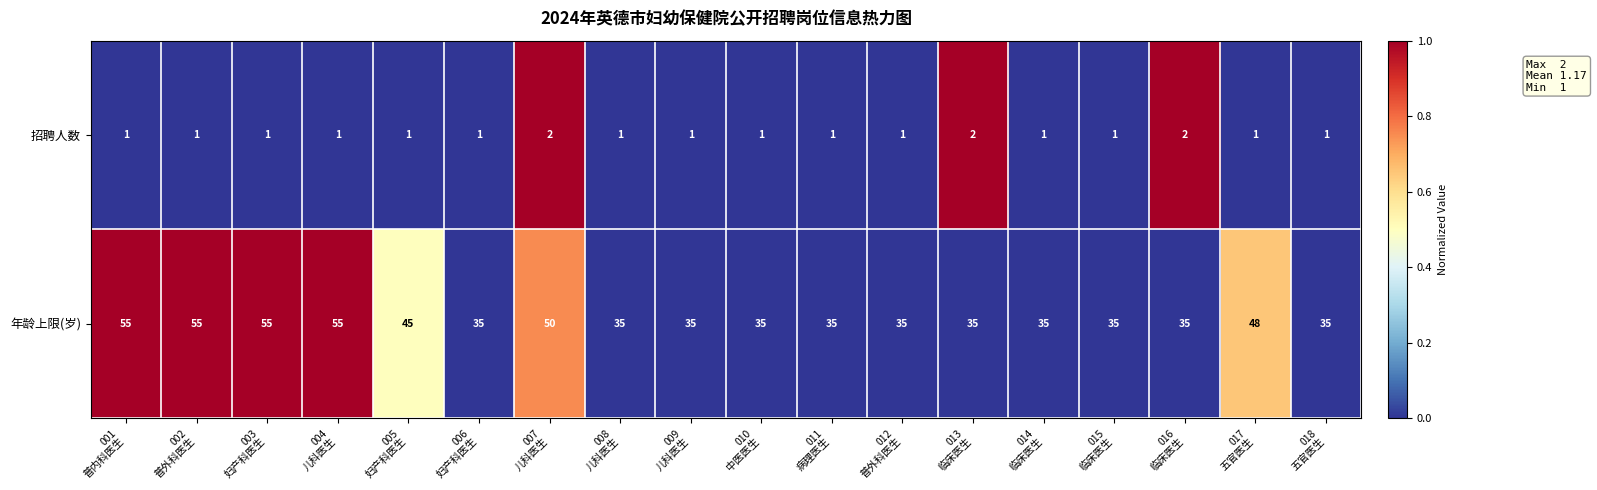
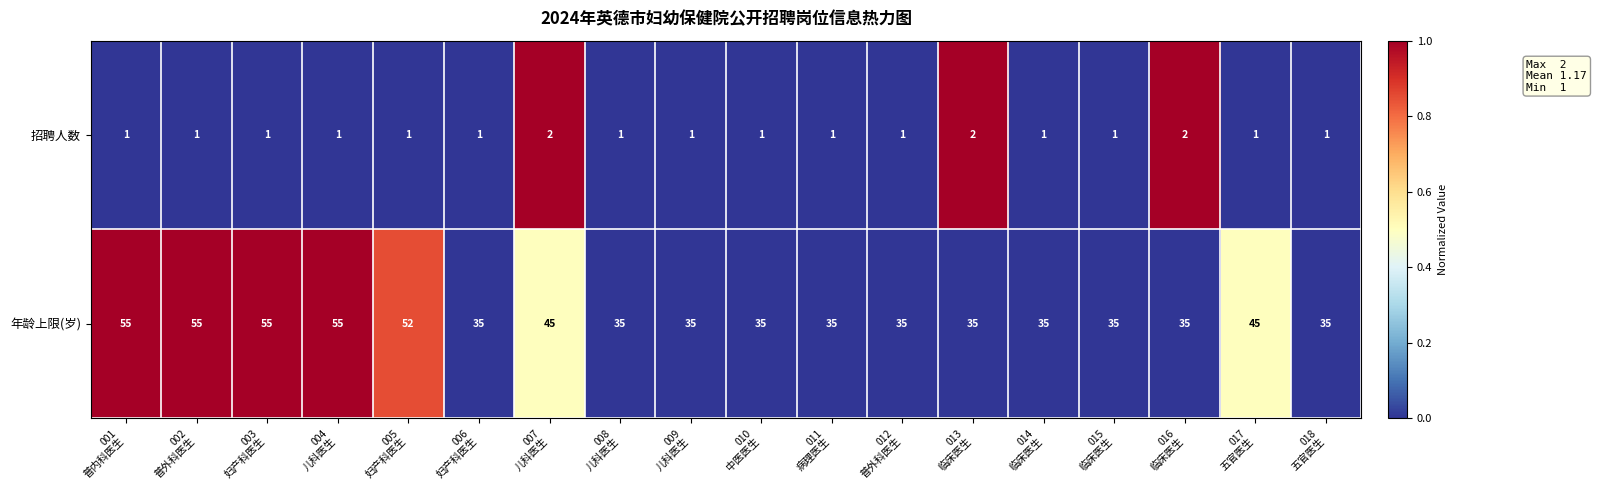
  {
    "招聘人数": {
      "001 普内科医生": 1,
      "002 普外科医生": 1,
      "003 妇产科医生": 1,
      "004 儿科医生": 1,
      "005 妇产科医生": 1,
      "006 妇产科医生": 1,
      "007 儿科医生": 2,
      "008 儿科医生": 1,
      "009 儿科医生": 1,
      "010 中医医生": 1,
      "011 病理医生": 1,
      "012 普外科医生": 1,
      "013 临床医生": 2,
      "014 临床医生": 1,
      "015 临床医生": 1,
      "016 临床医生": 2,
      "017 五官医生": 1,
      "018 五官医生": 1
    },
    "年龄上限(岁)": {
      "001 普内科医生": 55,
      "002 普外科医生": 55,
      "003 妇产科医生": 55,
      "004 儿科医生": 55,
-     "005 妇产科医生": 45,
+     "005 妇产科医生": 52,
      "006 妇产科医生": 35,
-     "007 儿科医生": 50,
+     "007 儿科医生": 45,
      "008 儿科医生": 35,
      "009 儿科医生": 35,
      "010 中医医生": 35,
      "011 病理医生": 35,
      "012 普外科医生": 35,
      "013 临床医生": 35,
      "014 临床医生": 35,
      "015 临床医生": 35,
      "016 临床医生": 35,
-     "017 五官医生": 48,
+     "017 五官医生": 45,
      "018 五官医生": 35
    }
  }
